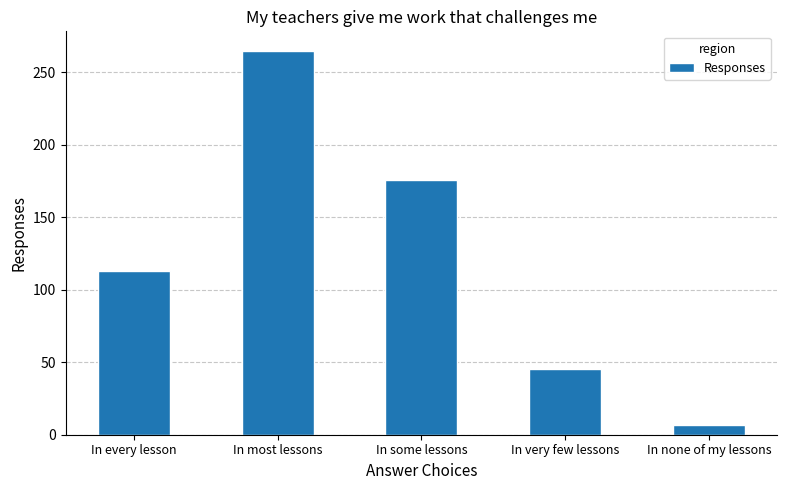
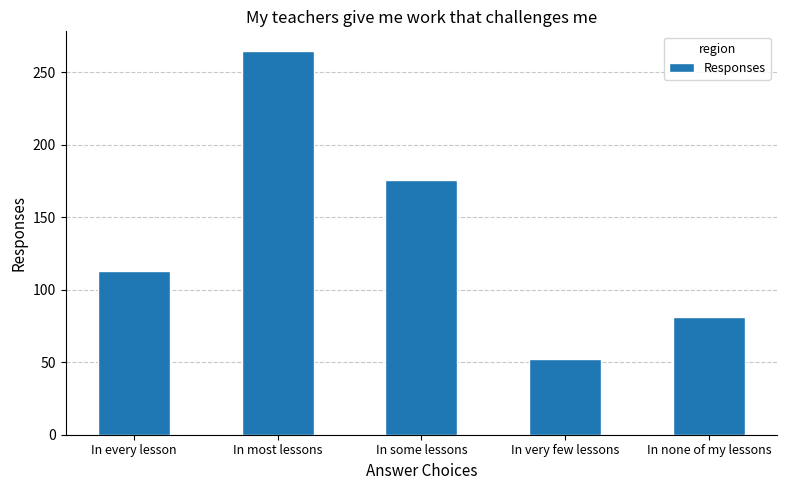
  {
    "In every lesson": 113,
    "In most lessons": 265,
    "In some lessons": 176,
-   "In very few lessons": 45,
-   "In none of my lessons": 7
+   "In very few lessons": 52,
+   "In none of my lessons": 81
  }
